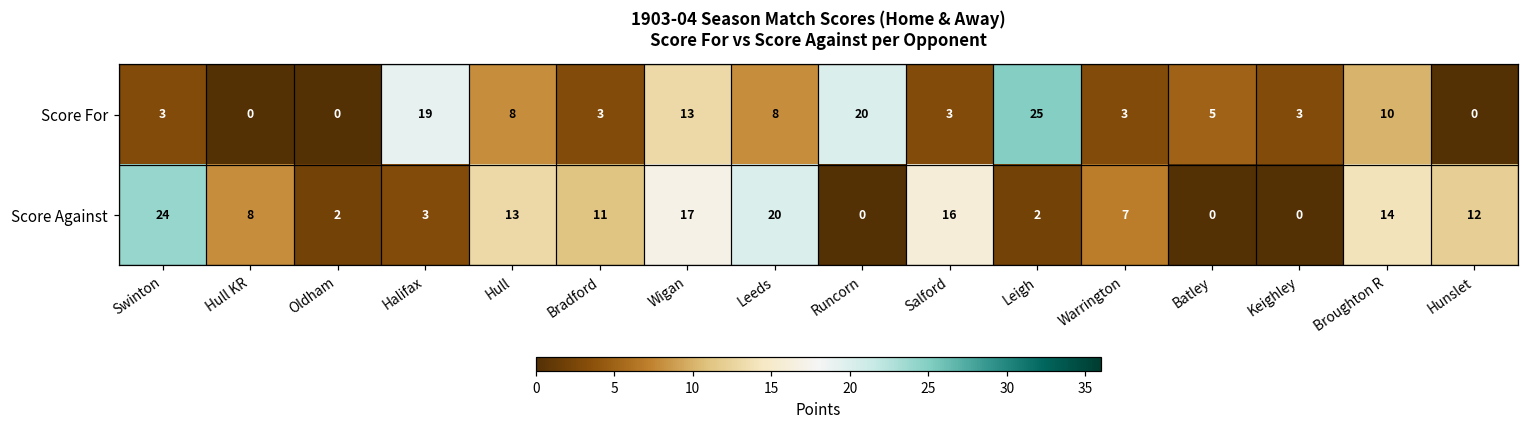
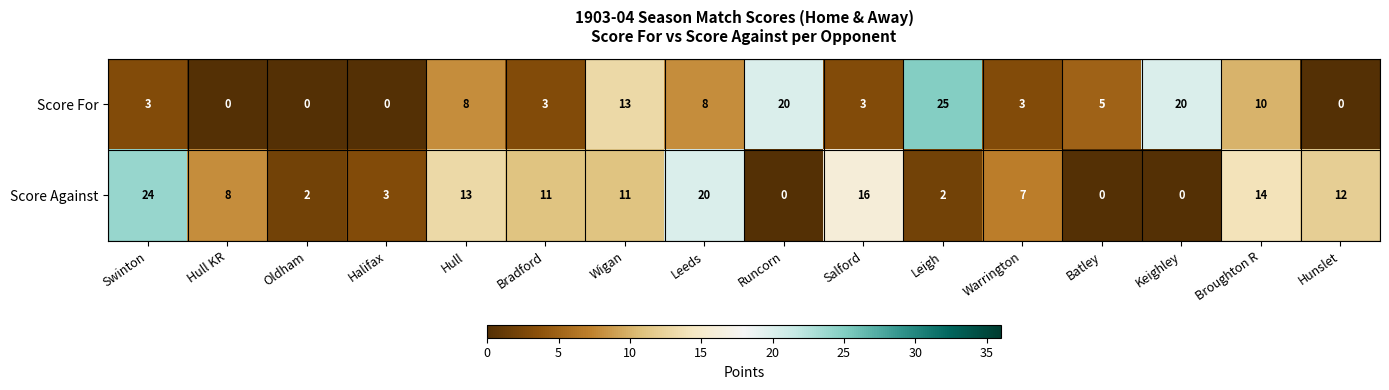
  {
    "Score For": {
      "Swinton": 3,
      "Hull KR": 0,
      "Oldham": 0,
-     "Halifax": 19,
+     "Halifax": 0,
      "Hull": 8,
      "Bradford": 3,
      "Wigan": 13,
      "Leeds": 8,
      "Runcorn": 20,
      "Salford": 3,
      "Leigh": 25,
      "Warrington": 3,
      "Batley": 5,
-     "Keighley": 3,
+     "Keighley": 20,
      "Broughton R": 10,
      "Hunslet": 0
    },
    "Score Against": {
      "Swinton": 24,
      "Hull KR": 8,
      "Oldham": 2,
      "Halifax": 3,
      "Hull": 13,
      "Bradford": 11,
-     "Wigan": 17,
+     "Wigan": 11,
      "Leeds": 20,
      "Runcorn": 0,
      "Salford": 16,
      "Leigh": 2,
      "Warrington": 7,
      "Batley": 0,
      "Keighley": 0,
      "Broughton R": 14,
      "Hunslet": 12
    }
  }
